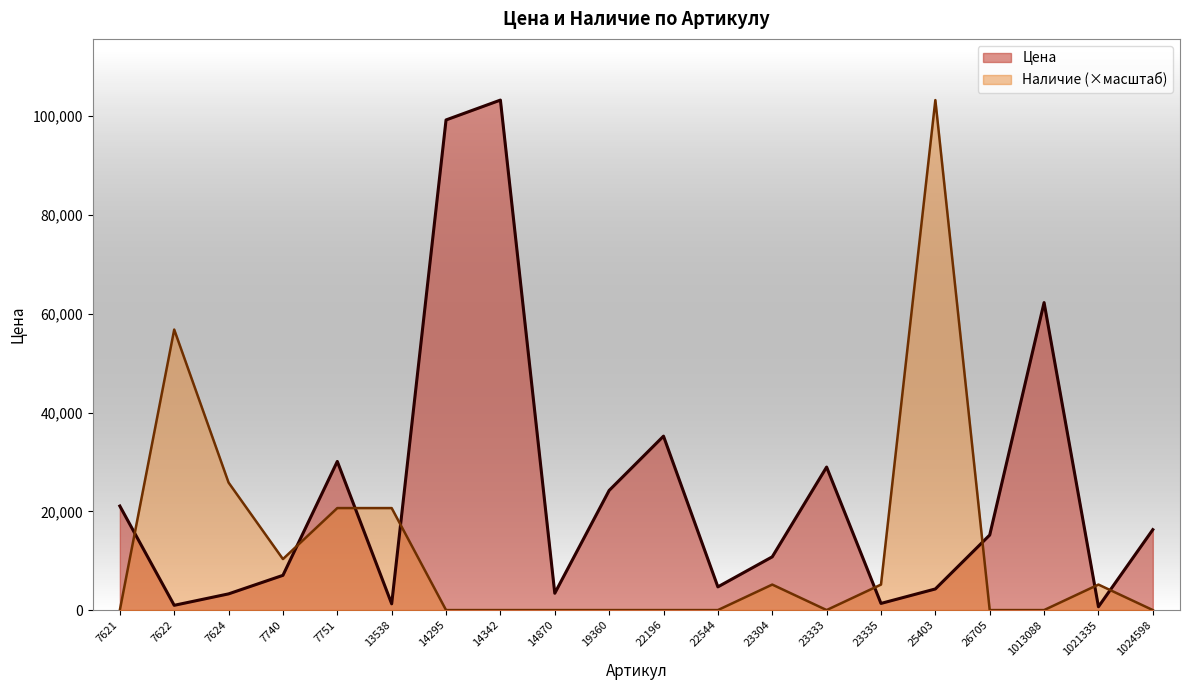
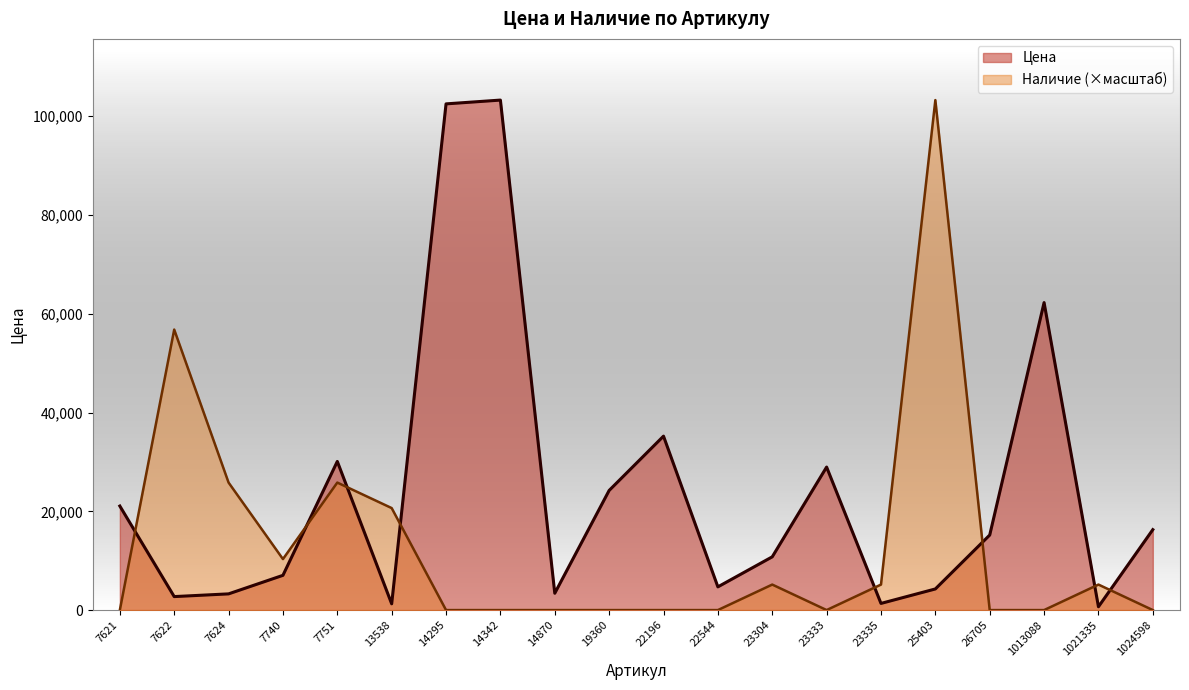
  {
    "Цена": {
      "7621": "21,000",
-     "7622": "1,000",
+     "7622": "3,000",
      "7624": "3,000",
      "7740": "7,000",
      "7751": "30,000",
      "13538": "1,000",
-     "14295": "99,000",
+     "14295": "103,000",
      "14342": "103,000",
      "14870": "3,000",
      "19360": "24,000",
      "22196": "35,000",
      "22544": "5,000",
      "23304": "11,000",
      "23333": "29,000",
      "23335": "1,000",
      "25403": "4,000",
      "26705": "15,000",
      "1013088": "62,000",
      "1021335": "1,000",
      "1024598": "16,000"
    },
    "Наличие (×масштаб)": {
      "7621": "0",
      "7622": "57,000",
      "7624": "26,000",
      "7740": "10,000",
-     "7751": "21,000",
+     "7751": "26,000",
      "13538": "21,000",
      "14295": "0",
      "14342": "0",
      "14870": "0",
      "19360": "0",
      "22196": "0",
      "22544": "0",
      "23304": "5,000",
      "23333": "0",
      "23335": "5,000",
      "25403": "103,000",
      "26705": "0",
      "1013088": "0",
      "1021335": "5,000",
      "1024598": "0"
    }
  }
